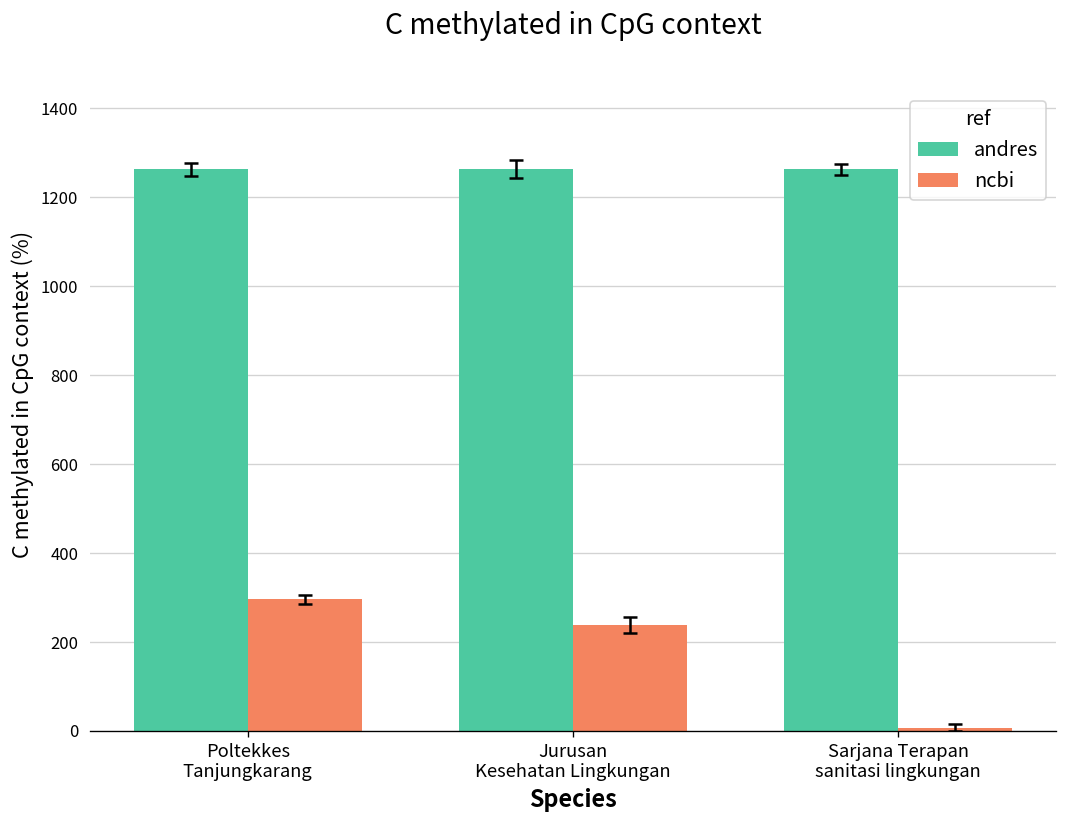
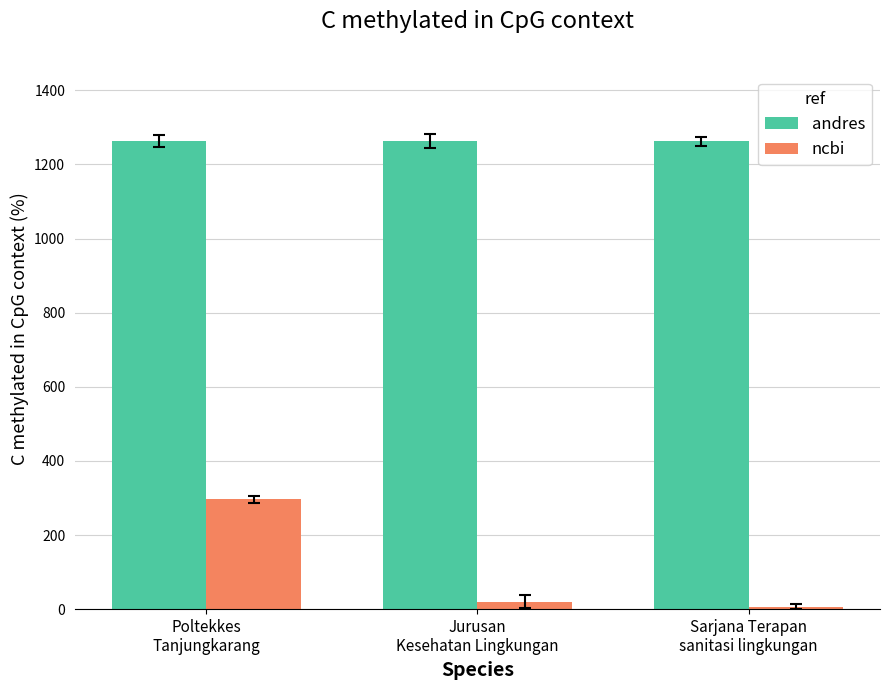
  {
    "andres": {
      "Poltekkes Tanjungkarang": 1260,
      "Jurusan Kesehatan Lingkungan": 1260,
      "Sarjana Terapan sanitasi lingkungan": 1260
    },
    "ncbi": {
      "Poltekkes Tanjungkarang": 300,
-     "Jurusan Kesehatan Lingkungan": 240,
+     "Jurusan Kesehatan Lingkungan": 20,
      "Sarjana Terapan sanitasi lingkungan": 10
    }
  }
